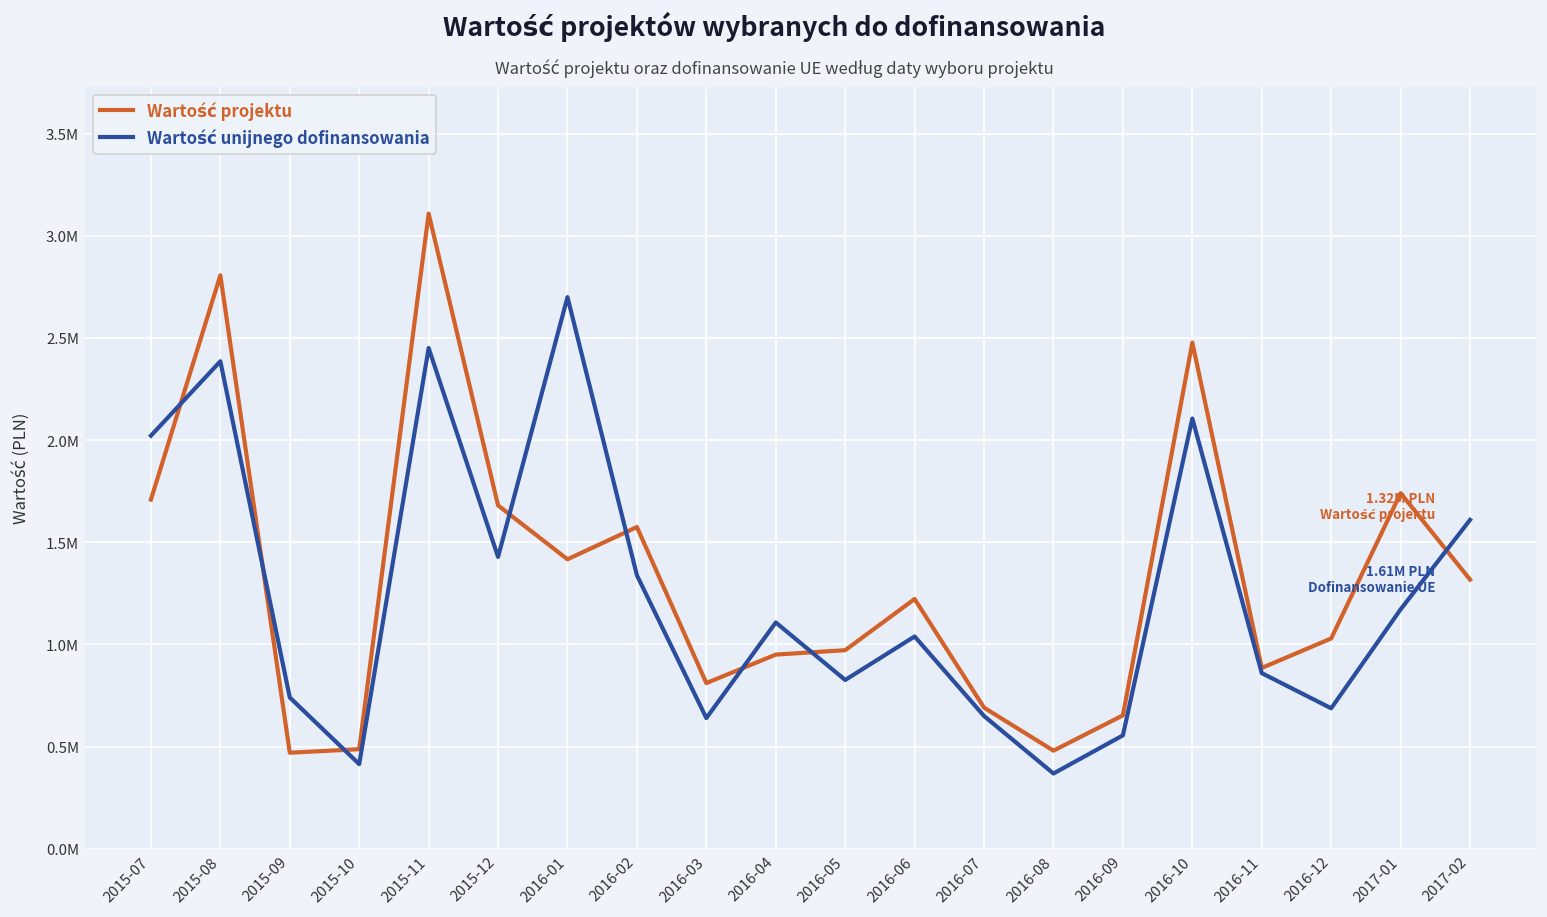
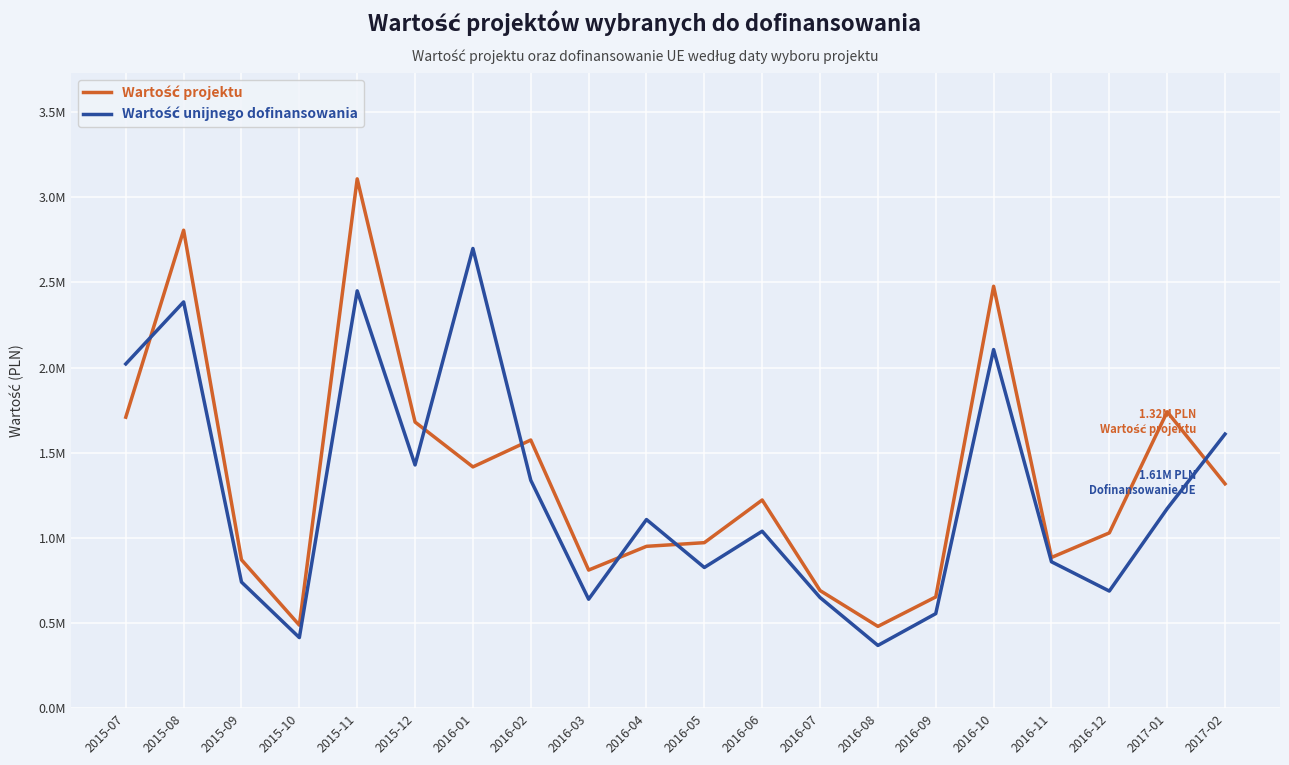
  {
    "Wartość projektu": {
      "2015-07": 1710000,
      "2015-08": 2810000,
-     "2015-09": 470000,
+     "2015-09": 870000,
      "2015-10": 490000,
      "2015-11": 3110000,
      "2015-12": 1680000,
      "2016-01": 1420000,
      "2016-02": 1570000,
      "2016-03": 810000,
      "2016-04": 950000,
      "2016-05": 970000,
      "2016-06": 1220000,
      "2016-07": 690000,
      "2016-08": 480000,
      "2016-09": 650000,
      "2016-10": 2480000,
      "2016-11": 880000,
      "2016-12": 1030000,
      "2017-02": 1320000
    },
    "Wartość unijnego dofinansowania": {
      "2015-07": 2020000,
      "2015-08": 2390000,
      "2015-09": 740000,
      "2015-10": 410000,
      "2015-11": 2450000,
      "2015-12": 1430000,
      "2016-01": 2700000,
      "2016-02": 1340000,
      "2016-03": 640000,
      "2016-04": 1110000,
      "2016-05": 830000,
      "2016-06": 1040000,
      "2016-07": 650000,
      "2016-08": 370000,
      "2016-09": 560000,
      "2016-10": 2110000,
      "2016-11": 860000,
      "2016-12": 690000,
      "2017-02": 1610000
    }
  }
